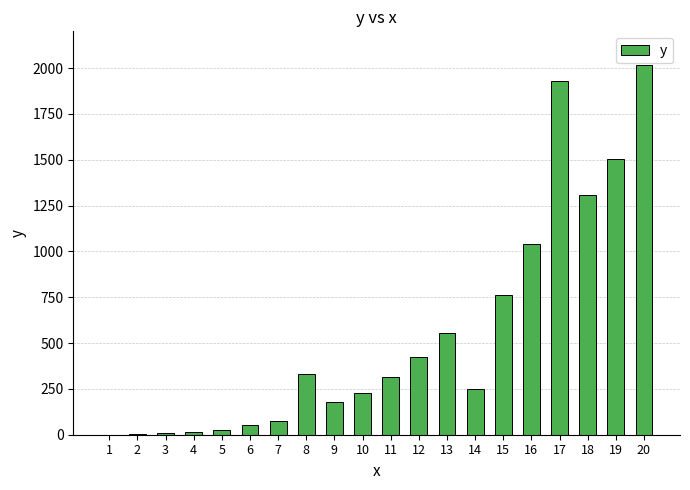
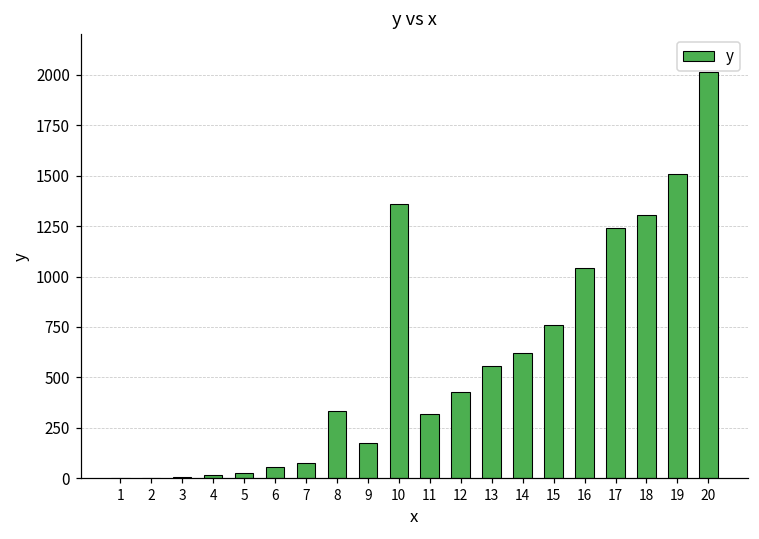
  {
    "5": 30,
    "6": 50,
    "7": 80,
    "8": 330,
    "9": 180,
-   "10": 230,
+   "10": 1360,
    "11": 320,
    "12": 430,
    "13": 560,
-   "14": 250,
+   "14": 620,
    "15": 760,
    "16": 1040,
-   "17": 1930,
+   "17": 1240,
    "18": 1310,
    "19": 1510,
    "20": 2020
  }
